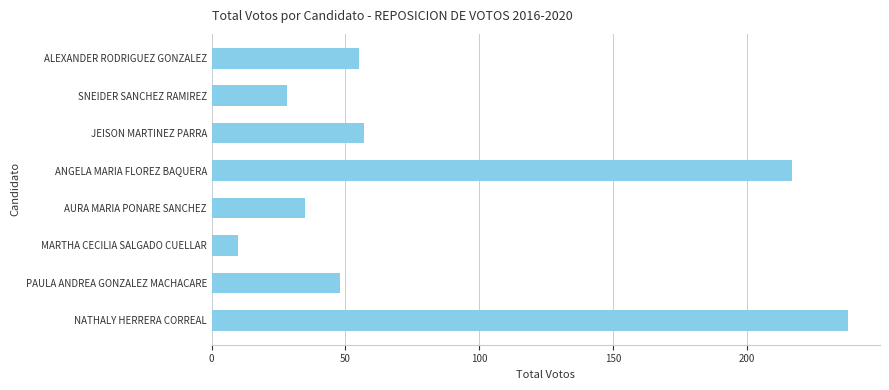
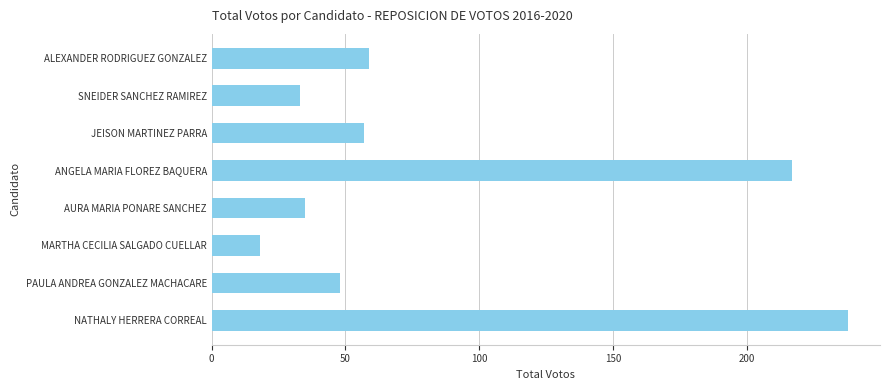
  {
-   "ALEXANDER RODRIGUEZ GONZALEZ": 55,
-   "SNEIDER SANCHEZ RAMIREZ": 28,
+   "ALEXANDER RODRIGUEZ GONZALEZ": 59,
+   "SNEIDER SANCHEZ RAMIREZ": 33,
    "JEISON MARTINEZ PARRA": 57,
    "ANGELA MARIA FLOREZ BAQUERA": 217,
    "AURA MARIA PONARE SANCHEZ": 35,
-   "MARTHA CECILIA SALGADO CUELLAR": 10,
+   "MARTHA CECILIA SALGADO CUELLAR": 18,
    "PAULA ANDREA GONZALEZ MACHACARE": 48,
    "NATHALY HERRERA CORREAL": 238
  }
